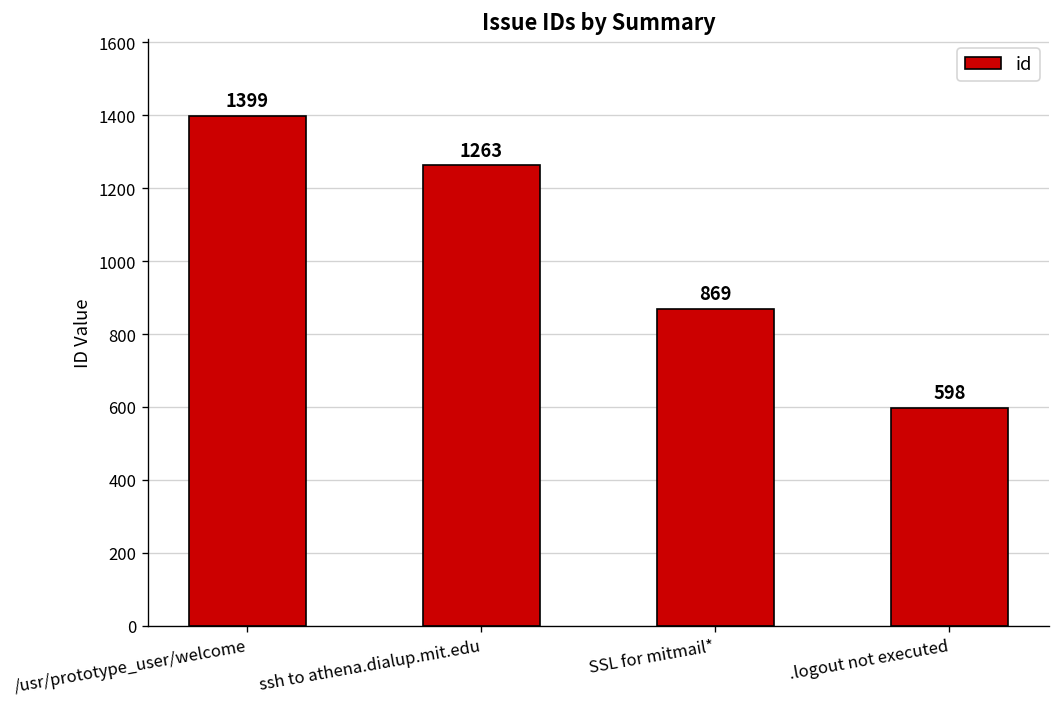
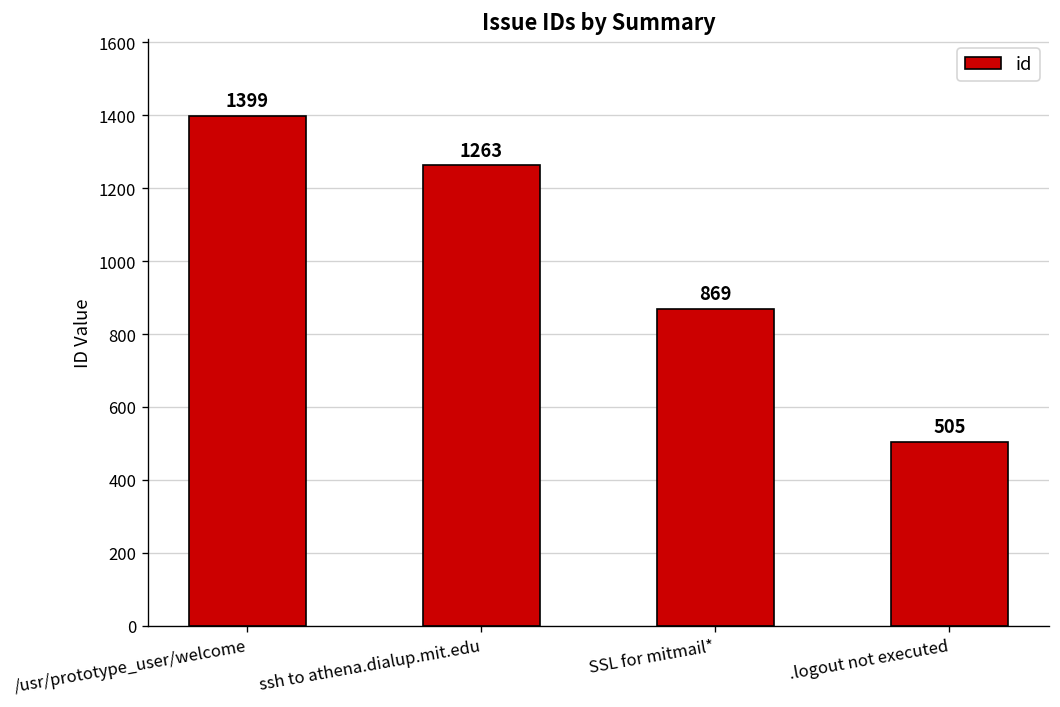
  {
    "/usr/prototype_user/welcome": 1399,
    "ssh to athena.dialup.mit.edu": 1263,
    "SSL for mitmail*": 869,
-   ".logout not executed": 598
+   ".logout not executed": 505
  }
